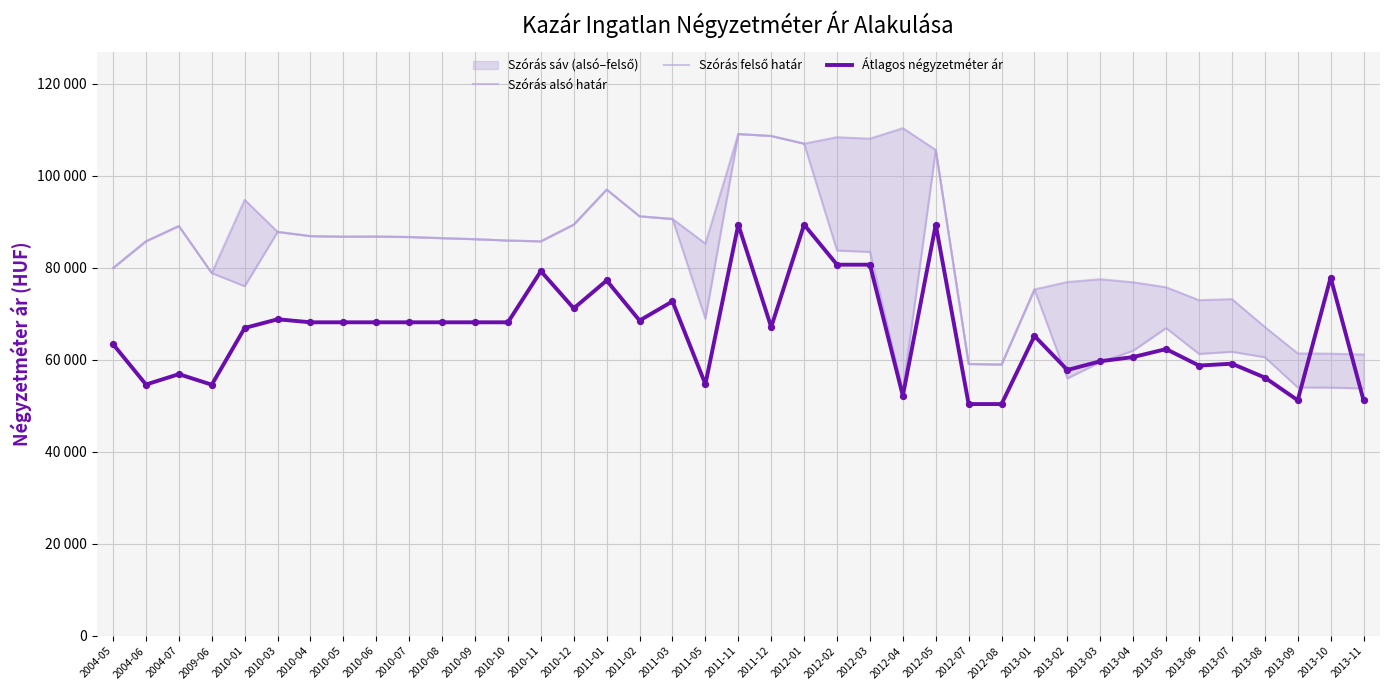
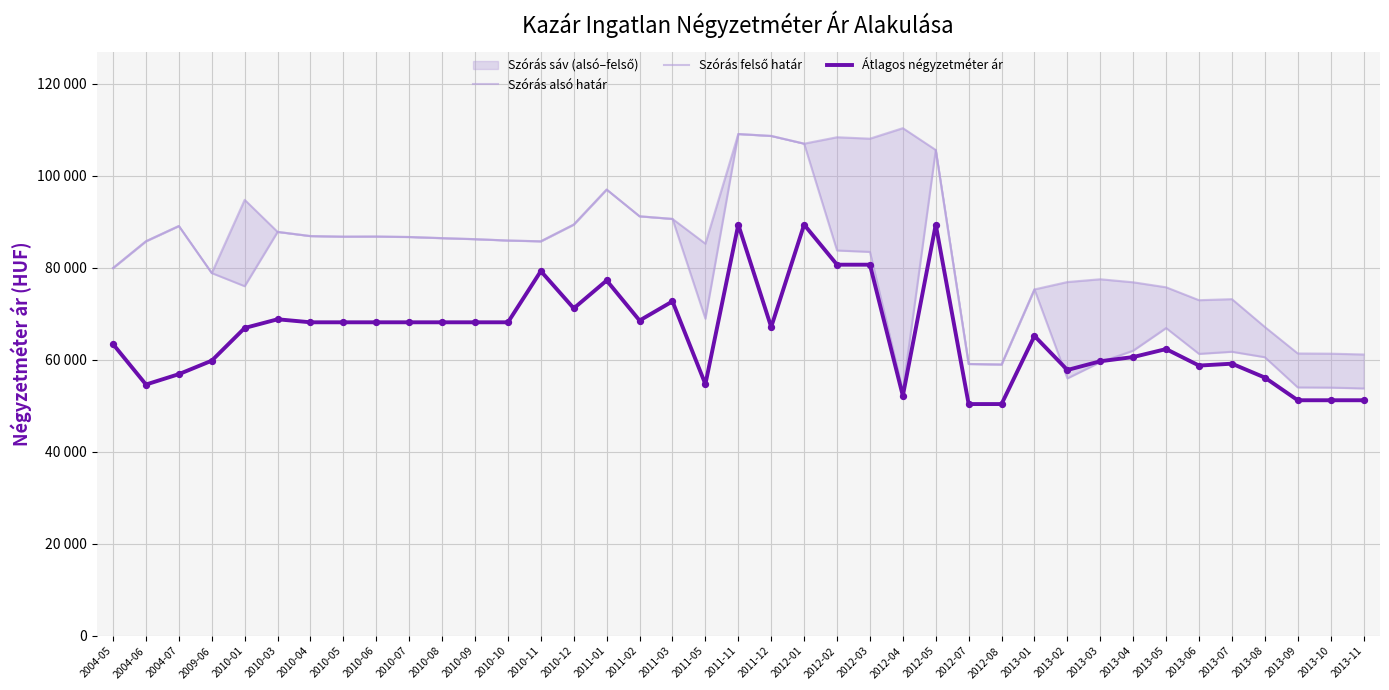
  {
    "Átlagos négyzetméter ár": {
      "2004-05": 63000,
      "2004-06": 55000,
      "2004-07": 57000,
-     "2009-06": 55000,
+     "2009-06": 60000,
      "2010-01": 67000,
      "2010-03": 69000,
      "2010-04": 68000,
      "2010-05": 68000,
      "2010-06": 68000,
      "2010-07": 68000,
      "2010-08": 68000,
      "2010-09": 68000,
      "2010-10": 68000,
      "2010-11": 79000,
      "2010-12": 71000,
      "2011-01": 77000,
      "2011-02": 69000,
      "2011-03": 73000,
      "2011-05": 55000,
      "2011-11": 89000,
      "2011-12": 67000,
      "2012-01": 89000,
      "2012-02": 81000,
      "2012-03": 81000,
      "2012-04": 52000,
      "2012-05": 89000,
      "2012-07": 50000,
      "2012-08": 50000,
      "2013-01": 65000,
      "2013-02": 58000,
      "2013-04": 61000,
      "2013-05": 62000,
      "2013-06": 59000,
      "2013-07": 59000,
      "2013-08": 56000,
      "2013-09": 51000,
-     "2013-10": 78000,
+     "2013-10": 51000,
      "2013-11": 51000
    }
  }
